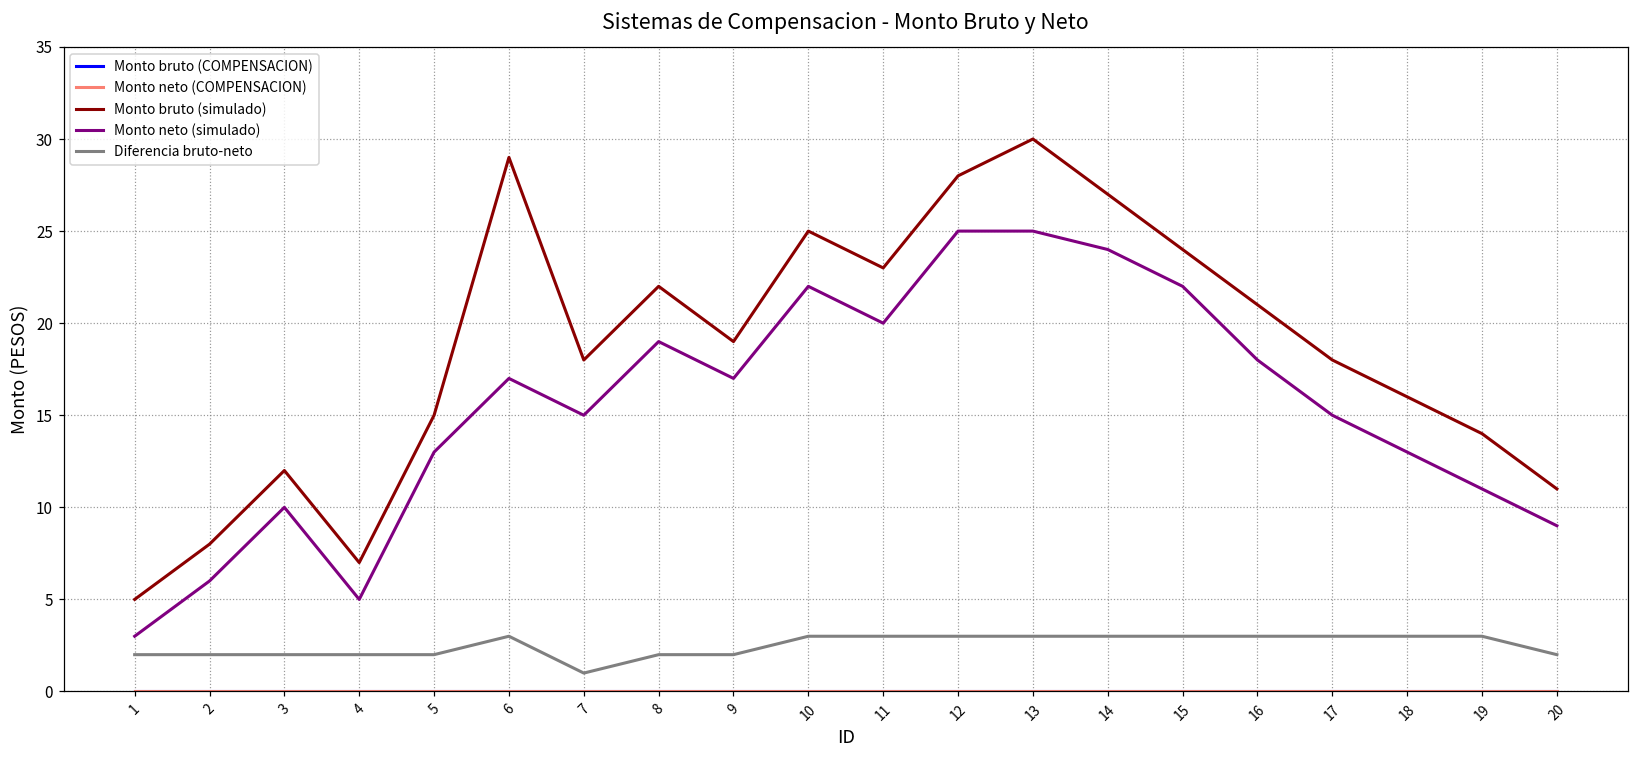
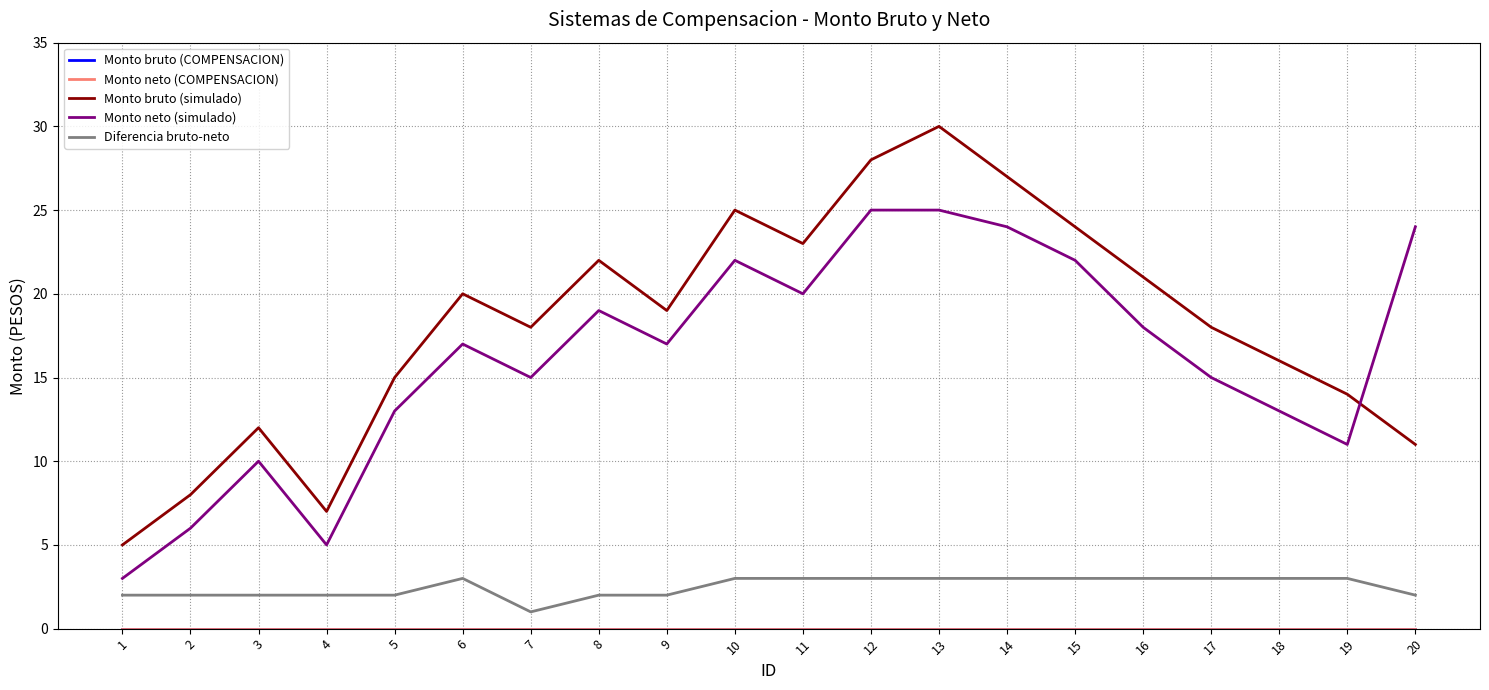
  {
    "Monto neto (COMPENSACION)": {
      "1": 0,
      "2": 0,
      "3": 0,
      "4": 0,
      "5": 0,
      "6": 0,
      "7": 0,
      "8": 0,
      "9": 0,
      "10": 0,
      "11": 0,
      "12": 0,
      "13": 0,
      "14": 0,
      "15": 0,
      "16": 0,
      "17": 0,
      "18": 0,
      "19": 0,
      "20": 0
    },
    "Monto bruto (simulado)": {
      "1": 5,
      "2": 8,
      "3": 12,
      "4": 7,
      "5": 15,
-     "6": 29,
+     "6": 20,
      "7": 18,
      "8": 22,
      "9": 19,
      "10": 25,
      "11": 23,
      "12": 28,
      "13": 30,
      "14": 27,
      "15": 24,
      "16": 21,
      "17": 18,
      "18": 16,
      "19": 14,
      "20": 11
    },
    "Monto neto (simulado)": {
      "1": 3,
      "2": 6,
      "3": 10,
      "4": 5,
      "5": 13,
      "6": 17,
      "7": 15,
      "8": 19,
      "9": 17,
      "10": 22,
      "11": 20,
      "12": 25,
      "13": 25,
      "14": 24,
      "15": 22,
      "16": 18,
      "17": 15,
      "18": 13,
      "19": 11,
-     "20": 9
+     "20": 24
    },
    "Diferencia bruto-neto": {
      "1": 2,
      "2": 2,
      "3": 2,
      "4": 2,
      "5": 2,
      "6": 3,
      "7": 1,
      "8": 2,
      "9": 2,
      "10": 3,
      "11": 3,
      "12": 3,
      "13": 3,
      "14": 3,
      "15": 3,
      "16": 3,
      "17": 3,
      "18": 3,
      "19": 3,
      "20": 2
    }
  }
